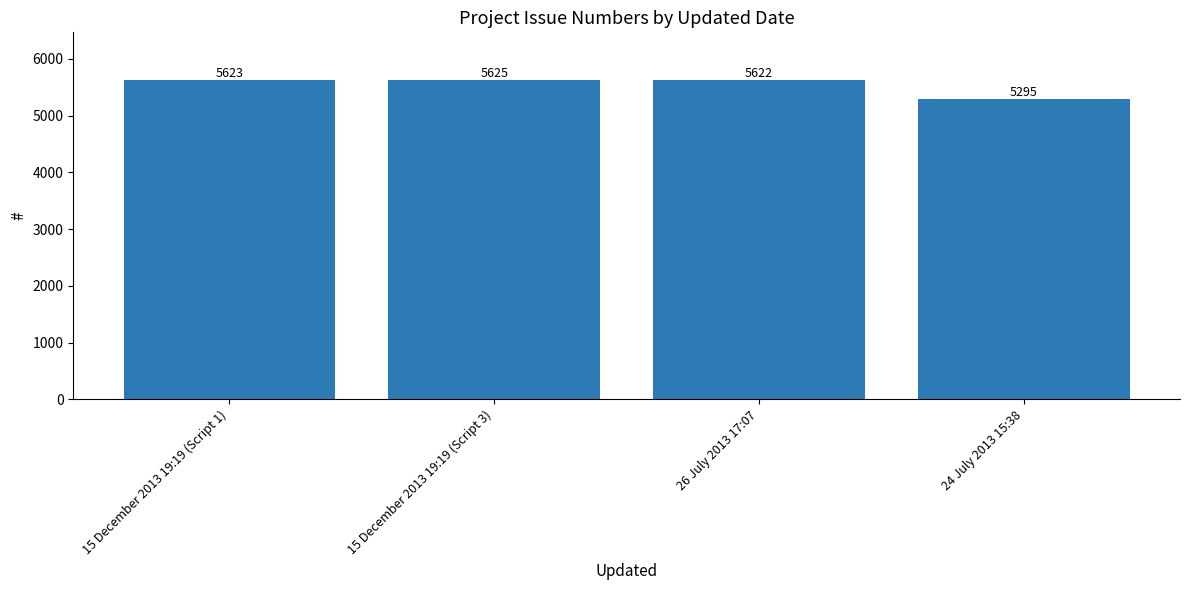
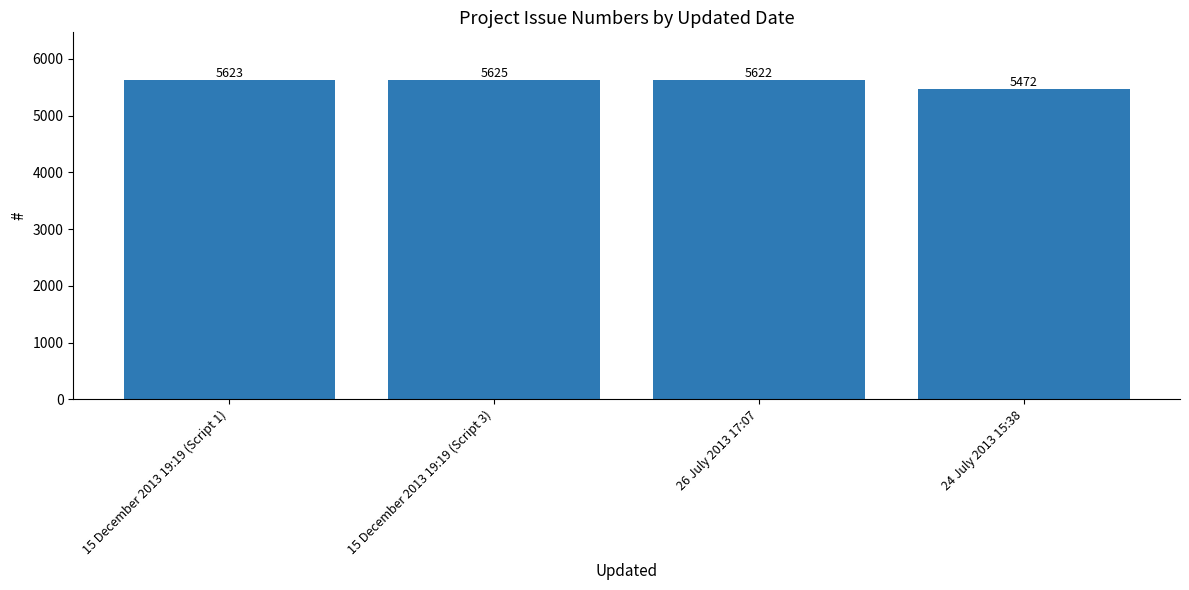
  {
    "15 December 2013 19:19 (Script 1)": 5623,
    "15 December 2013 19:19 (Script 3)": 5625,
    "26 July 2013 17:07": 5622,
-   "24 July 2013 15:38": 5295
+   "24 July 2013 15:38": 5472
  }
